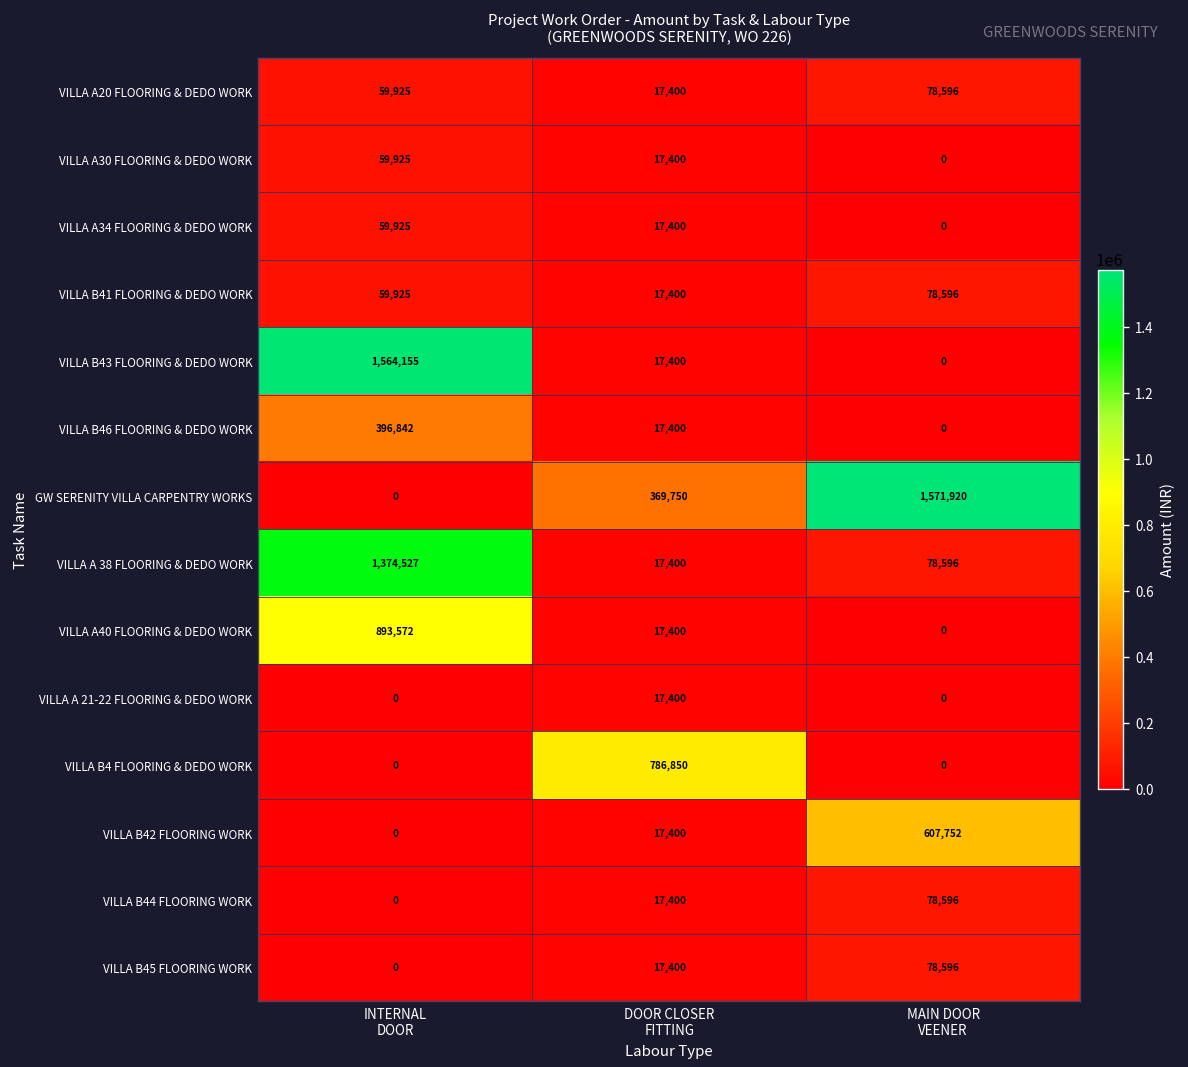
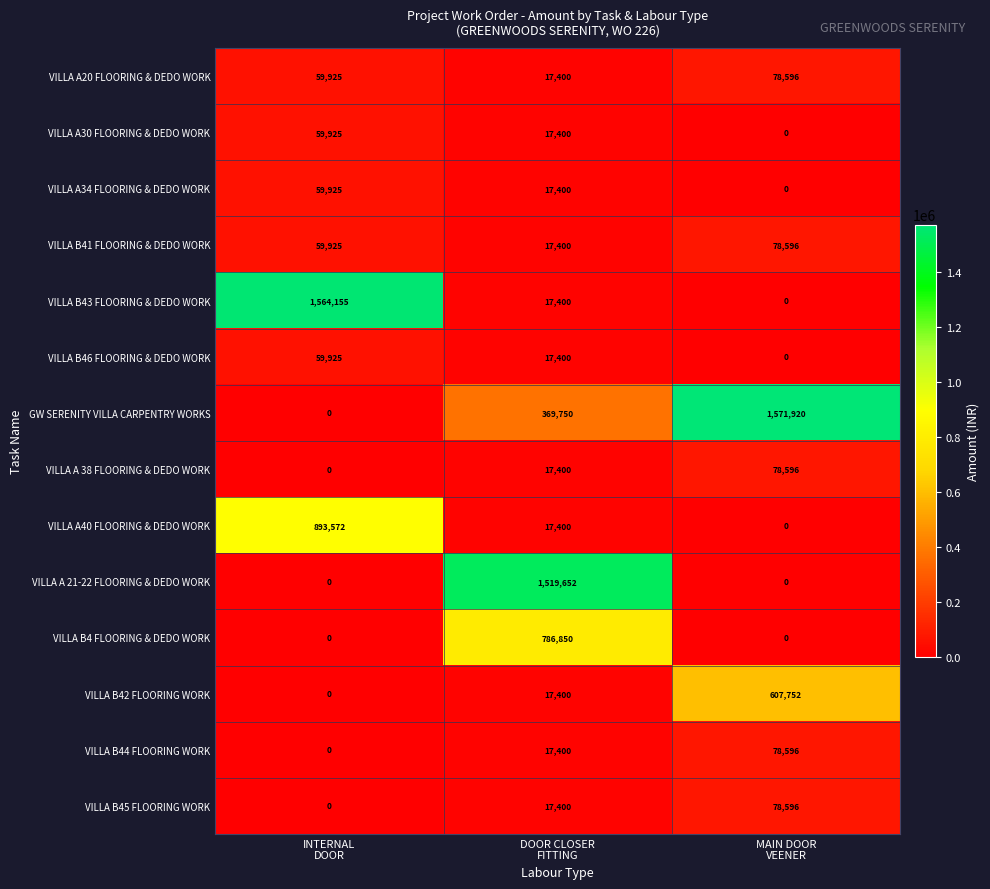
  {
    "VILLA A20 FLOORING & DEDO WORK": {
      "INTERNAL DOOR": "59,925",
      "DOOR CLOSER FITTING": "17,400",
      "MAIN DOOR VEENER": "78,596"
    },
    "VILLA A30 FLOORING & DEDO WORK": {
      "INTERNAL DOOR": "59,925",
      "DOOR CLOSER FITTING": "17,400",
      "MAIN DOOR VEENER": "0"
    },
    "VILLA A34 FLOORING & DEDO WORK": {
      "INTERNAL DOOR": "59,925",
      "DOOR CLOSER FITTING": "17,400",
      "MAIN DOOR VEENER": "0"
    },
    "VILLA B41 FLOORING & DEDO WORK": {
      "INTERNAL DOOR": "59,925",
      "DOOR CLOSER FITTING": "17,400",
      "MAIN DOOR VEENER": "78,596"
    },
    "VILLA B43 FLOORING & DEDO WORK": {
      "INTERNAL DOOR": "1,564,155",
      "DOOR CLOSER FITTING": "17,400",
      "MAIN DOOR VEENER": "0"
    },
    "VILLA B46 FLOORING & DEDO WORK": {
-     "INTERNAL DOOR": "396,842",
+     "INTERNAL DOOR": "59,925",
      "DOOR CLOSER FITTING": "17,400",
      "MAIN DOOR VEENER": "0"
    },
    "GW SERENITY VILLA CARPENTRY WORKS": {
      "INTERNAL DOOR": "0",
      "DOOR CLOSER FITTING": "369,750",
      "MAIN DOOR VEENER": "1,571,920"
    },
    "VILLA A 38 FLOORING & DEDO WORK": {
-     "INTERNAL DOOR": "1,374,527",
+     "INTERNAL DOOR": "0",
      "DOOR CLOSER FITTING": "17,400",
      "MAIN DOOR VEENER": "78,596"
    },
    "VILLA A40 FLOORING & DEDO WORK": {
      "INTERNAL DOOR": "893,572",
      "DOOR CLOSER FITTING": "17,400",
      "MAIN DOOR VEENER": "0"
    },
    "VILLA A 21-22 FLOORING & DEDO WORK": {
      "INTERNAL DOOR": "0",
-     "DOOR CLOSER FITTING": "17,400",
+     "DOOR CLOSER FITTING": "1,519,652",
      "MAIN DOOR VEENER": "0"
    },
    "VILLA B4 FLOORING & DEDO WORK": {
      "INTERNAL DOOR": "0",
      "DOOR CLOSER FITTING": "786,850",
      "MAIN DOOR VEENER": "0"
    },
    "VILLA B42 FLOORING WORK": {
      "INTERNAL DOOR": "0",
      "DOOR CLOSER FITTING": "17,400",
      "MAIN DOOR VEENER": "607,752"
    },
    "VILLA B44 FLOORING WORK": {
      "INTERNAL DOOR": "0",
      "DOOR CLOSER FITTING": "17,400",
      "MAIN DOOR VEENER": "78,596"
    },
    "VILLA B45 FLOORING WORK": {
      "INTERNAL DOOR": "0",
      "DOOR CLOSER FITTING": "17,400",
      "MAIN DOOR VEENER": "78,596"
    }
  }
